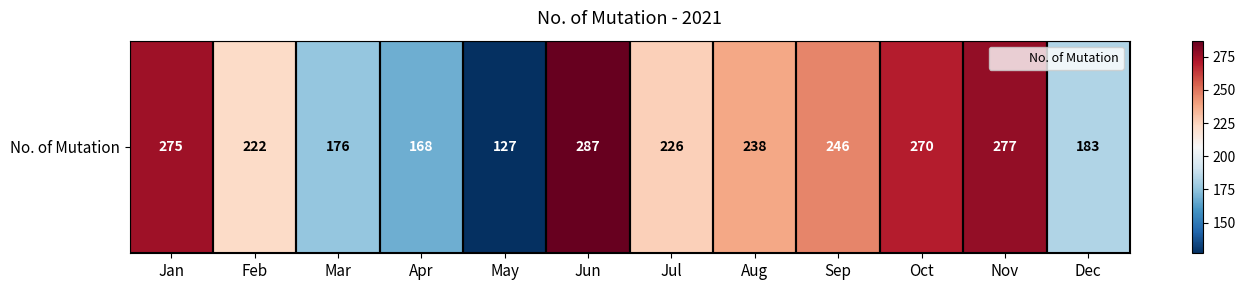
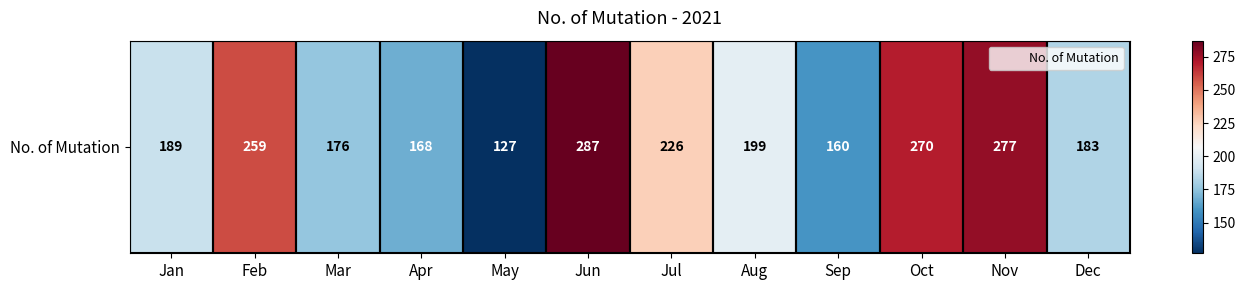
  {
    "No. of Mutation": {
-     "Jan": 275,
-     "Feb": 222,
+     "Jan": 189,
+     "Feb": 259,
      "Mar": 176,
      "Apr": 168,
      "May": 127,
      "Jun": 287,
      "Jul": 226,
-     "Aug": 238,
-     "Sep": 246,
+     "Aug": 199,
+     "Sep": 160,
      "Oct": 270,
      "Nov": 277,
      "Dec": 183
    }
  }
